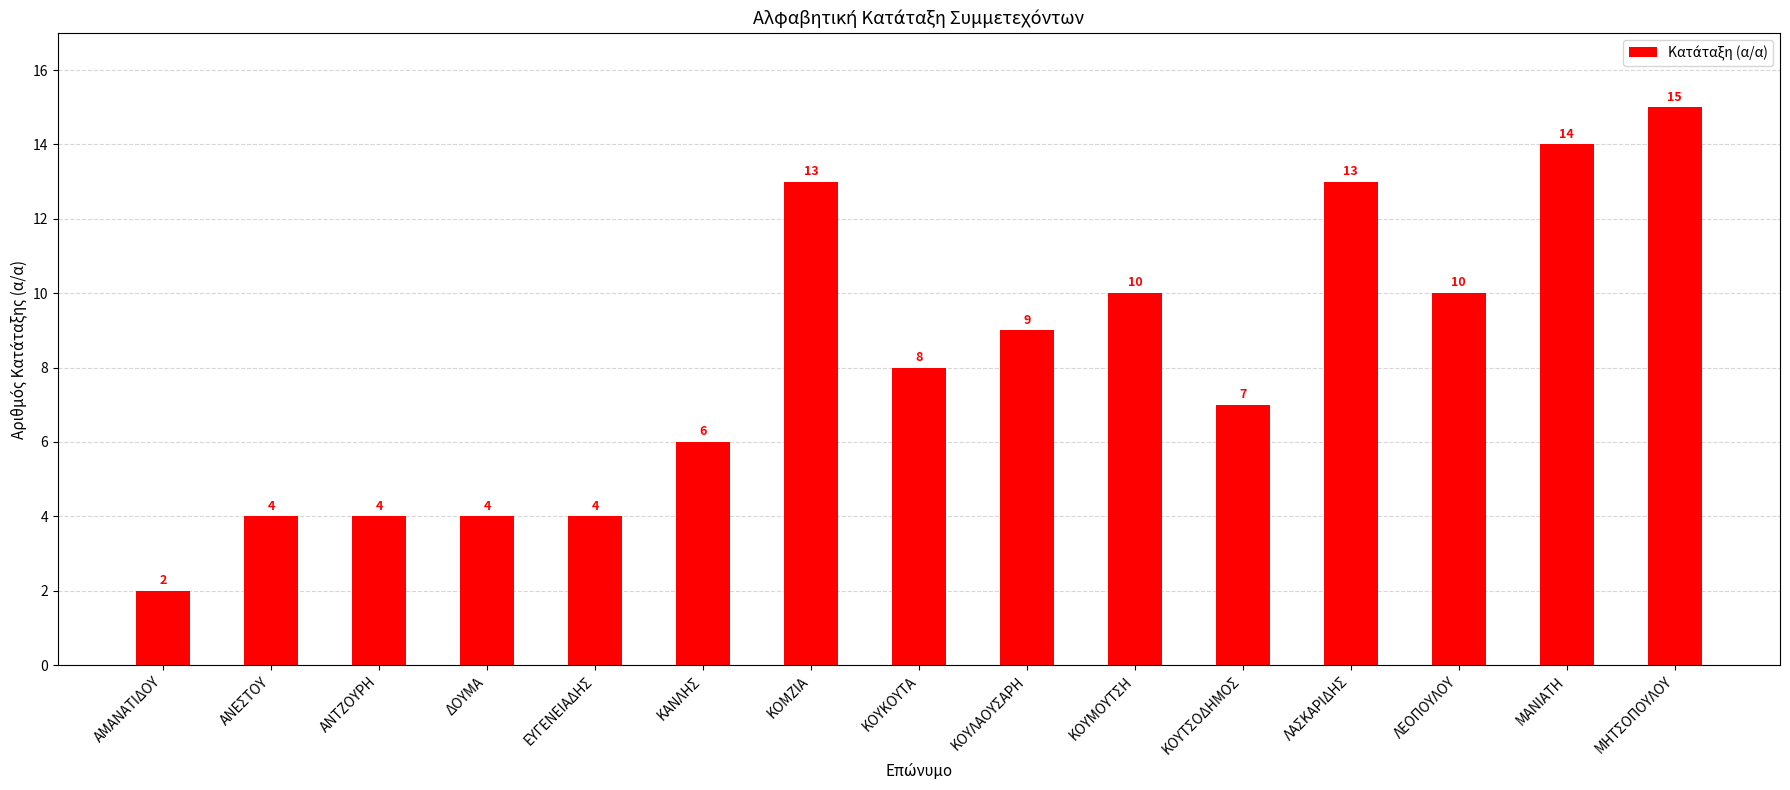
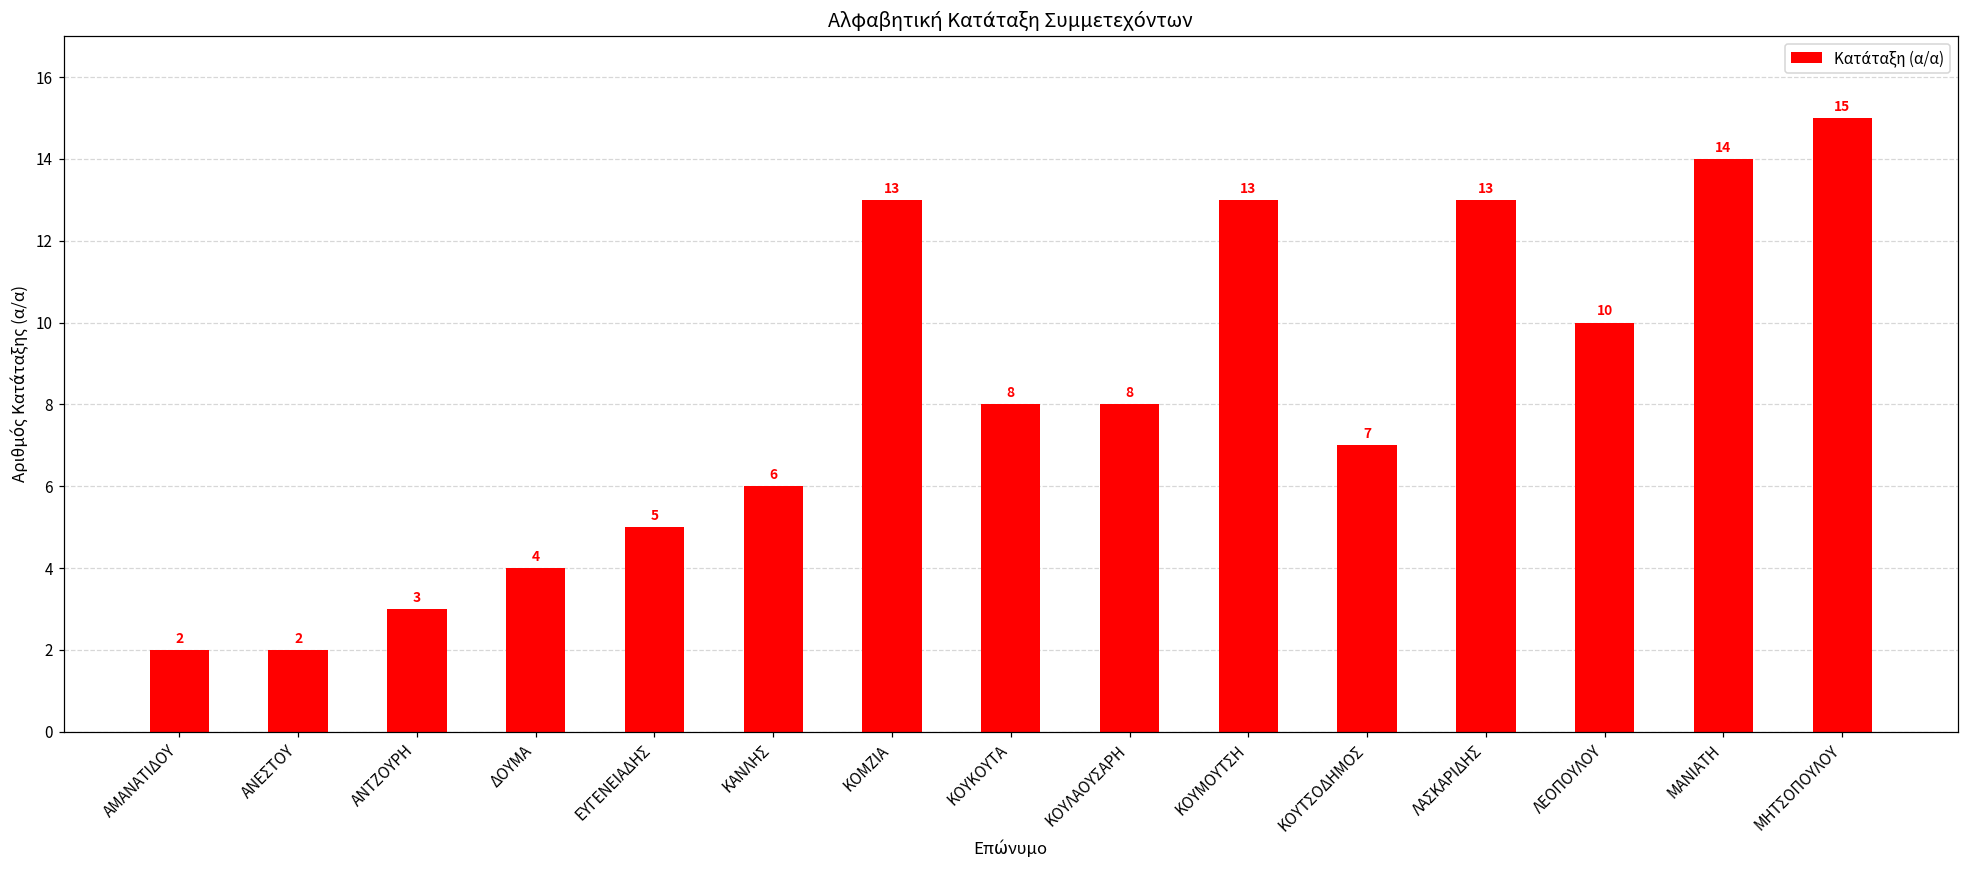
  {
    "ΑΜΑΝΑΤΙΔΟΥ": 2,
-   "ΑΝΕΣΤΟΥ": 4,
-   "ΑΝΤΖΟΥΡΗ": 4,
+   "ΑΝΕΣΤΟΥ": 2,
+   "ΑΝΤΖΟΥΡΗ": 3,
    "ΔΟΥΜΑ": 4,
-   "ΕΥΓΕΝΕΙΑΔΗΣ": 4,
+   "ΕΥΓΕΝΕΙΑΔΗΣ": 5,
    "ΚΑΝΛΗΣ": 6,
    "ΚΟΜΖΙΑ": 13,
    "ΚΟΥΚΟΥΤΑ": 8,
-   "ΚΟΥΛΑΟΥΣΑΡΗ": 9,
-   "ΚΟΥΜΟΥΤΣΗ": 10,
+   "ΚΟΥΛΑΟΥΣΑΡΗ": 8,
+   "ΚΟΥΜΟΥΤΣΗ": 13,
    "ΚΟΥΤΣΟΔΗΜΟΣ": 7,
    "ΛΑΣΚΑΡΙΔΗΣ": 13,
    "ΛΕΟΠΟΥΛΟΥ": 10,
    "ΜΑΝΙΑΤΗ": 14,
    "ΜΗΤΣΟΠΟΥΛΟΥ": 15
  }
